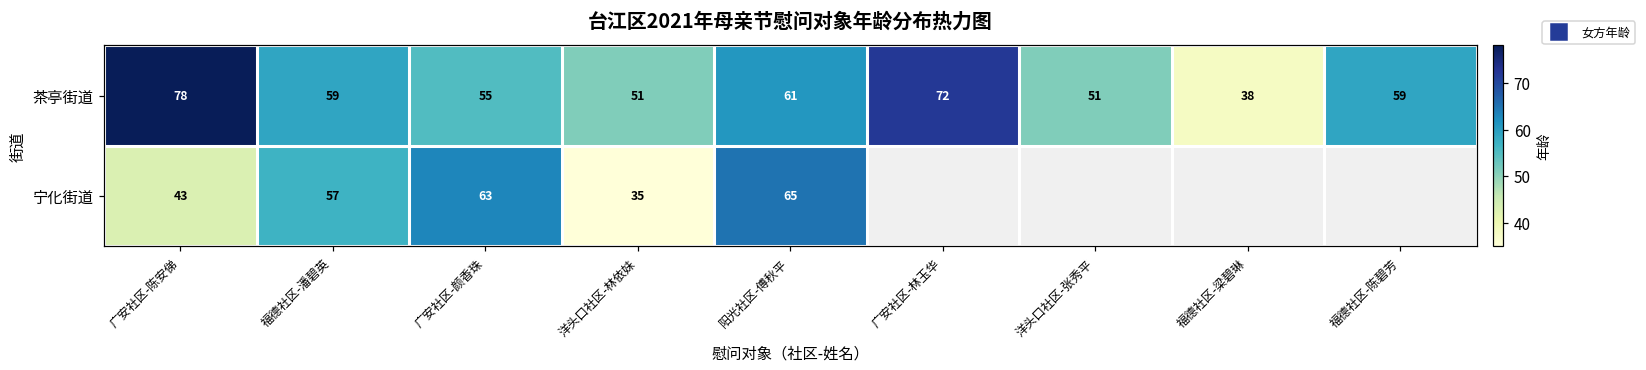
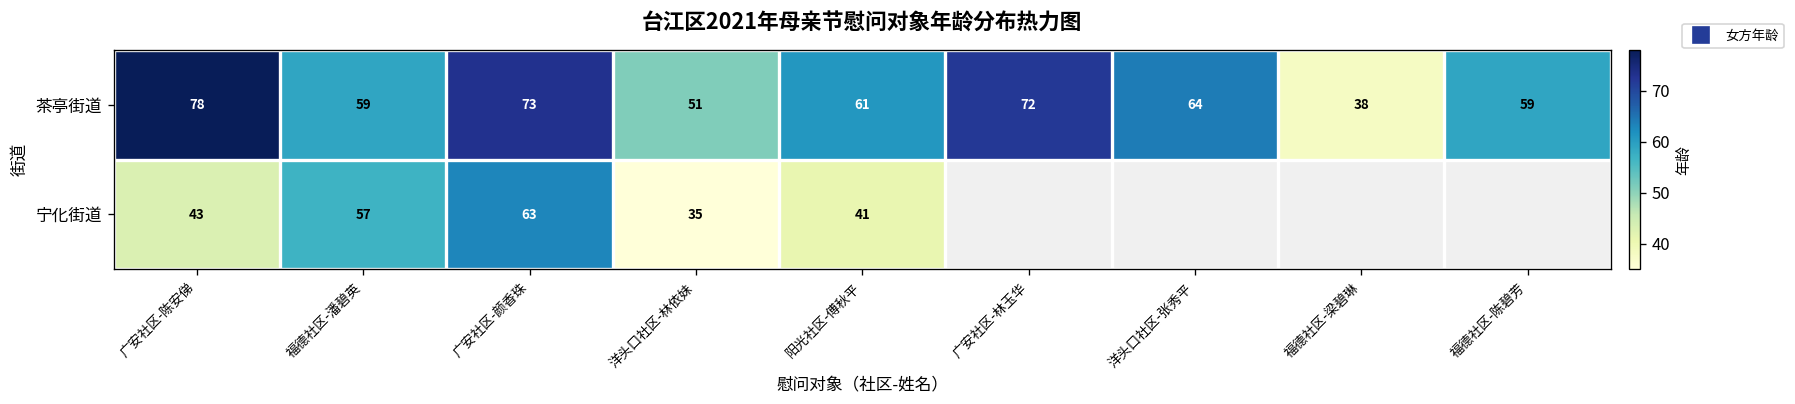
  {
    "茶亭街道": {
      "广安社区-陈安俤": 78,
      "福德社区-潘碧英": 59,
-     "广安社区-颜香珠": 55,
+     "广安社区-颜香珠": 73,
      "洋头口社区-林依妹": 51,
      "阳光社区-傅秋平": 61,
      "广安社区-林玉华": 72,
-     "洋头口社区-张秀平": 51,
+     "洋头口社区-张秀平": 64,
      "福德社区-梁碧琳": 38,
      "福德社区-陈碧芳": 59
    },
    "宁化街道": {
      "广安社区-陈安俤": 43,
      "福德社区-潘碧英": 57,
      "广安社区-颜香珠": 63,
      "洋头口社区-林依妹": 35,
-     "阳光社区-傅秋平": 65
+     "阳光社区-傅秋平": 41
    }
  }
